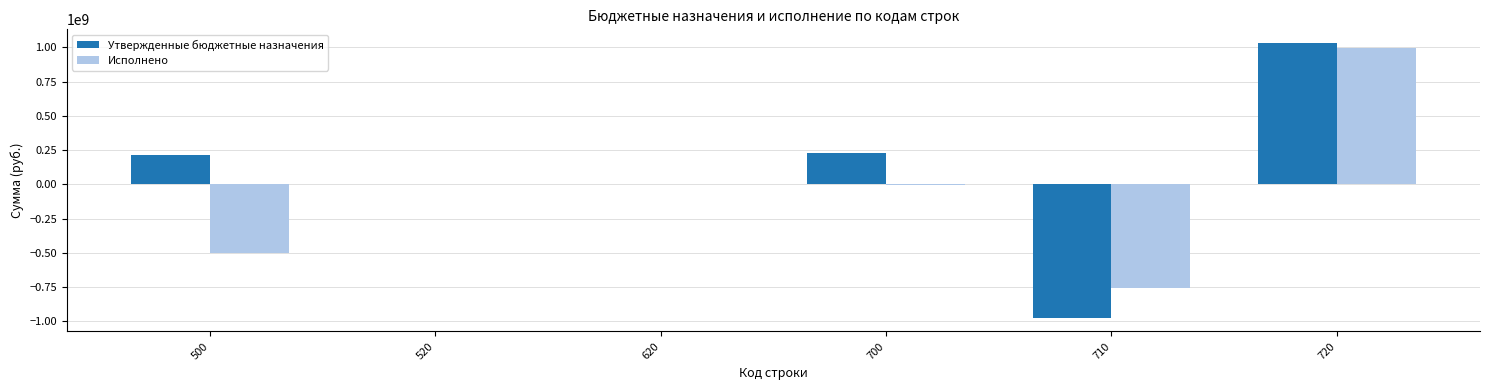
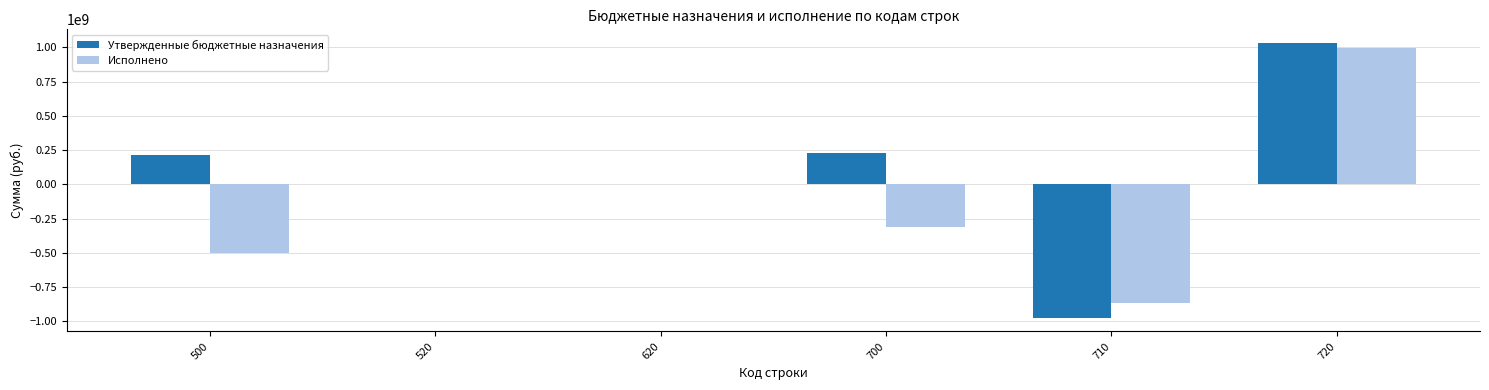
  {
    "Утвержденные бюджетные назначения": {
      "500": 210000000,
      "520": 0,
      "620": 0,
      "700": 230000000,
      "710": -970000000,
      "720": 1030000000
    },
    "Исполнено": {
      "500": -500000000,
      "520": 0,
      "620": 0,
-     "700": -10000000,
-     "710": -760000000,
+     "700": -310000000,
+     "710": -870000000,
      "720": 990000000
    }
  }
